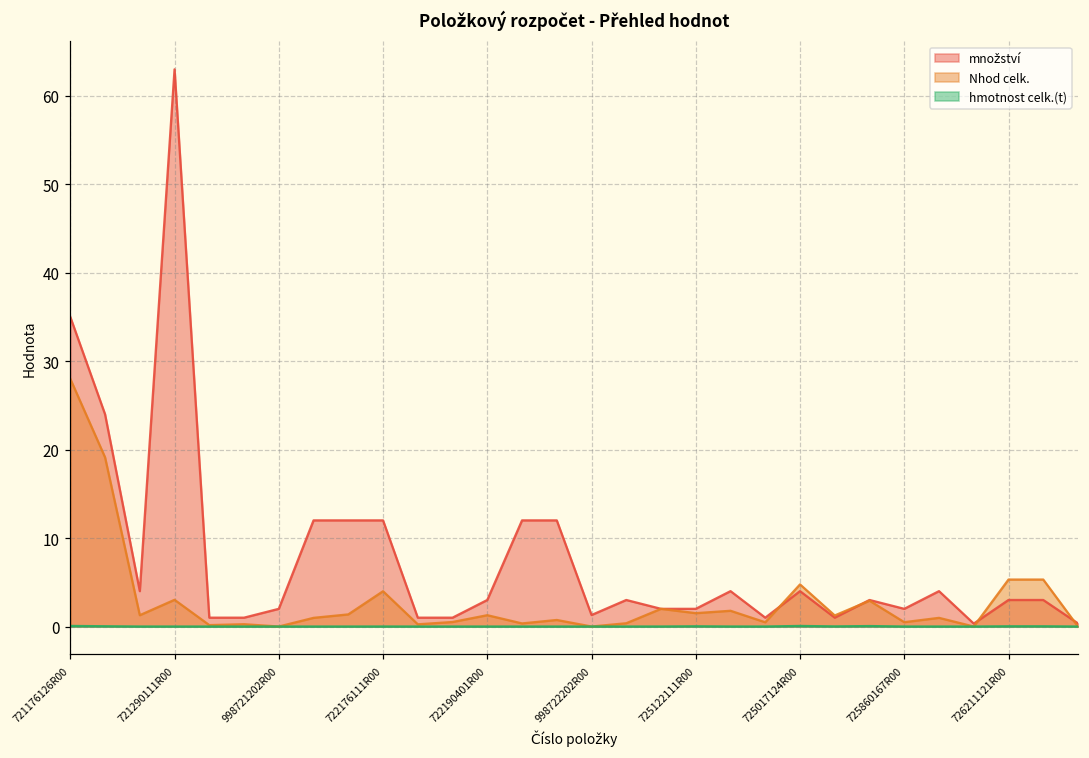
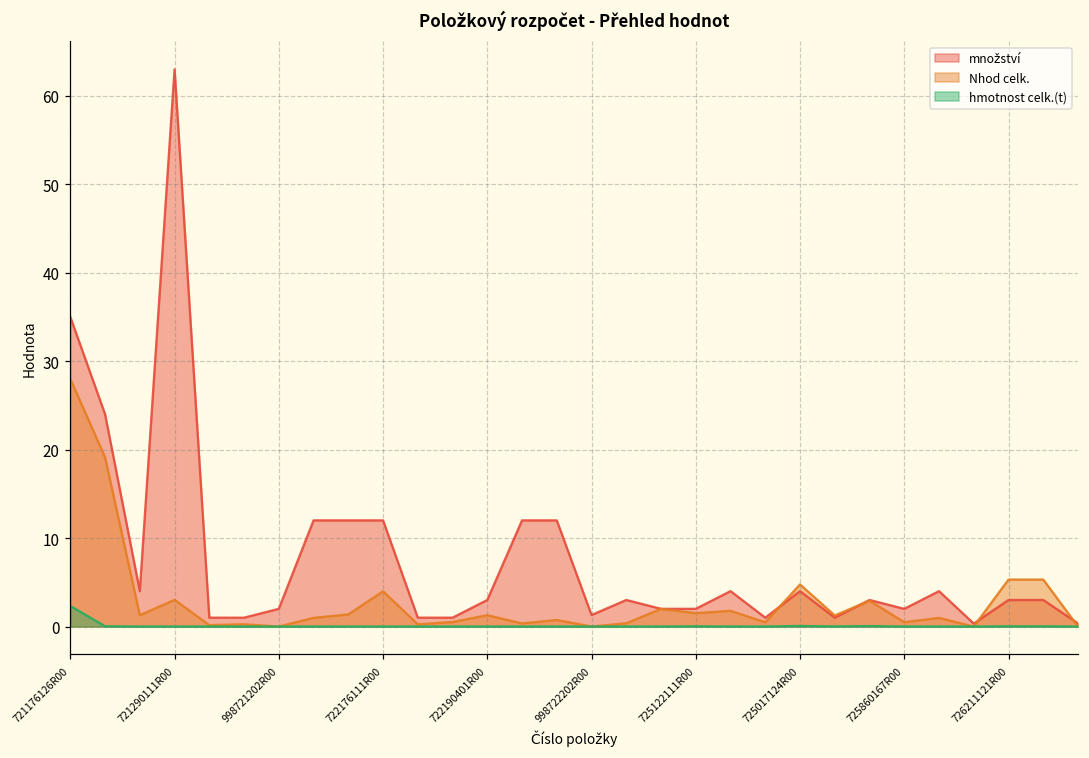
  {
    "hmotnost celk.(t)": {
-     "721176126R00": 0,
+     "721176126R00": 2,
      "721290111R00": 0,
      "722176111R00": 0,
      "722190401R00": 0,
      "725122111R00": 0,
      "725017124R00": 0,
      "725860167R00": 0,
      "726211121R00": 0
    }
  }
